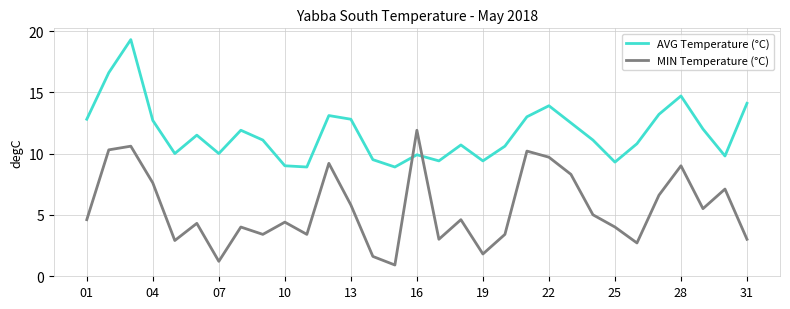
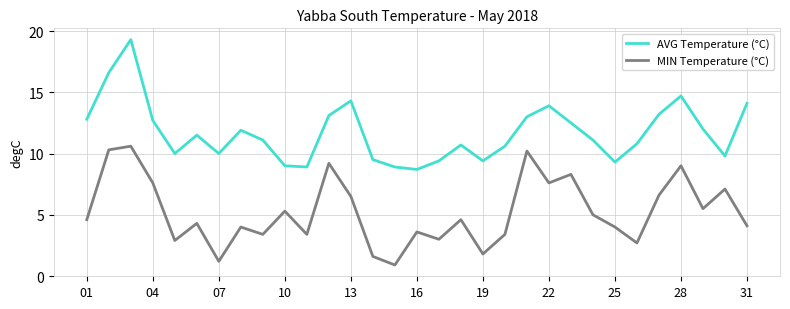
  {
    "AVG Temperature (°C)": {
      "01": 12.8,
      "04": 12.7,
      "07": 10.0,
      "10": 9.0,
-     "13": 12.8,
-     "16": 9.9,
+     "13": 14.3,
+     "16": 8.7,
      "19": 9.4,
      "22": 13.9,
      "25": 9.3,
      "28": 14.7,
      "31": 14.1
    },
    "MIN Temperature (°C)": {
      "01": 4.6,
      "04": 7.6,
      "07": 1.2,
-     "10": 4.4,
-     "13": 5.8,
-     "16": 11.9,
+     "10": 5.3,
+     "13": 6.5,
+     "16": 3.6,
      "19": 1.8,
-     "22": 9.7,
+     "22": 7.6,
      "25": 4.0,
      "28": 9.0,
-     "31": 3.0
+     "31": 4.1
    }
  }
